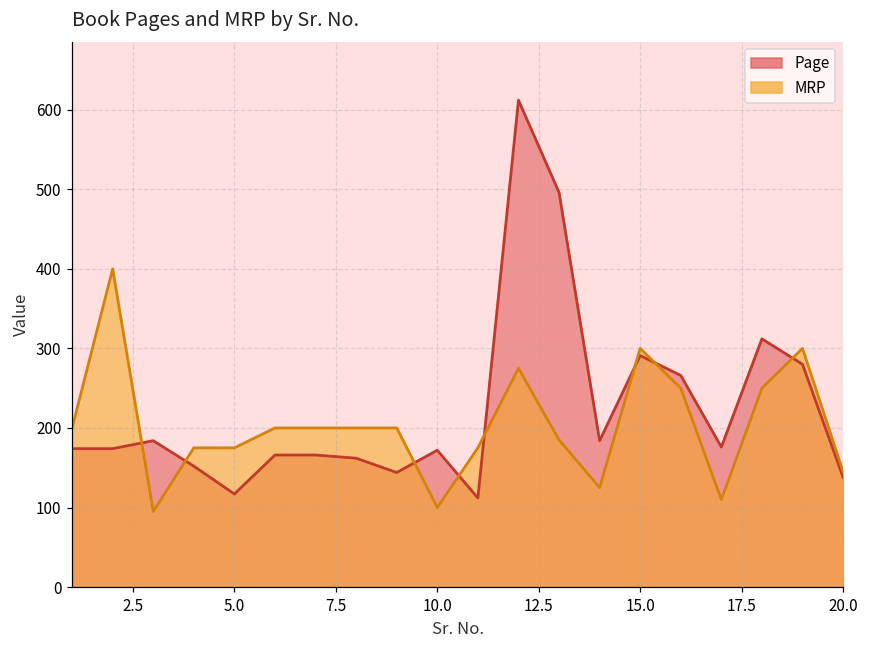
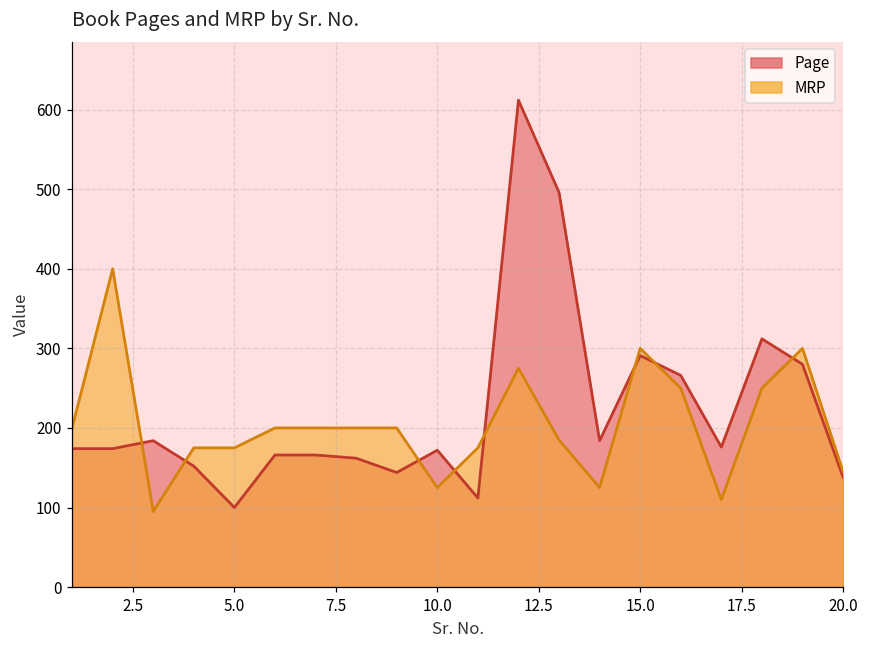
  {
    "Page": {
-     "5.0": 120,
+     "5.0": 100,
      "10.0": 170,
      "15.0": 290,
      "20.0": 140
    },
    "MRP": {
      "5.0": 180,
-     "10.0": 100,
+     "10.0": 130,
      "15.0": 300,
      "20.0": 150
    }
  }
